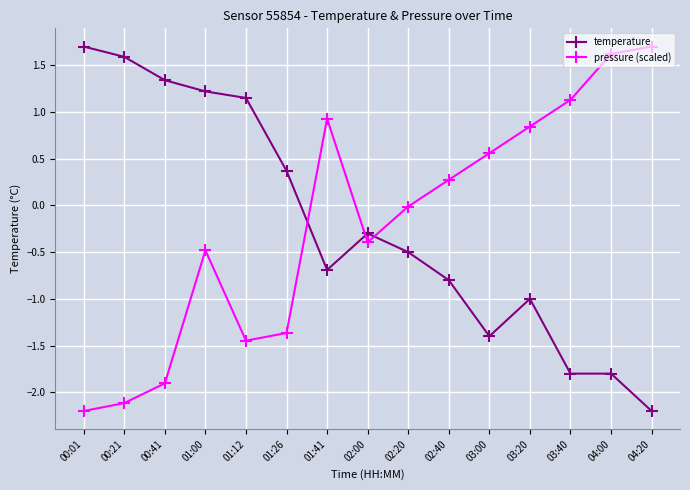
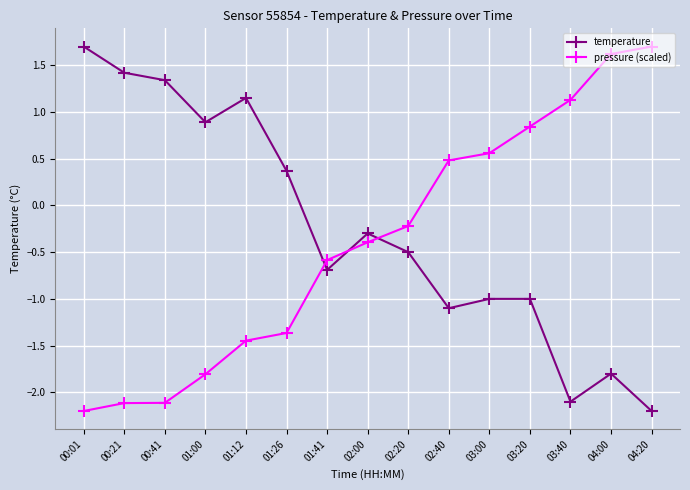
  {
    "temperature": {
      "00:01": 1.7,
-     "00:21": 1.6,
+     "00:21": 1.4,
      "00:41": 1.3,
-     "01:00": 1.2,
+     "01:00": 0.9,
      "01:12": 1.2,
      "01:26": 0.4,
      "01:41": -0.7,
      "02:00": -0.3,
      "02:20": -0.5,
-     "02:40": -0.8,
-     "03:00": -1.4,
+     "02:40": -1.1,
+     "03:00": -1.0,
      "03:20": -1.0,
-     "03:40": -1.8,
+     "03:40": -2.1,
      "04:00": -1.8,
      "04:20": -2.2
    },
    "pressure (scaled)": {
      "00:01": -2.2,
      "00:21": -2.1,
-     "00:41": -1.9,
-     "01:00": -0.5,
+     "00:41": -2.1,
+     "01:00": -1.8,
      "01:12": -1.4,
      "01:26": -1.4,
-     "01:41": 0.9,
+     "01:41": -0.6,
      "02:00": -0.4,
-     "02:20": 0.0,
-     "02:40": 0.3,
+     "02:20": -0.2,
+     "02:40": 0.5,
      "03:00": 0.6,
      "03:20": 0.8,
      "03:40": 1.1
    }
  }
